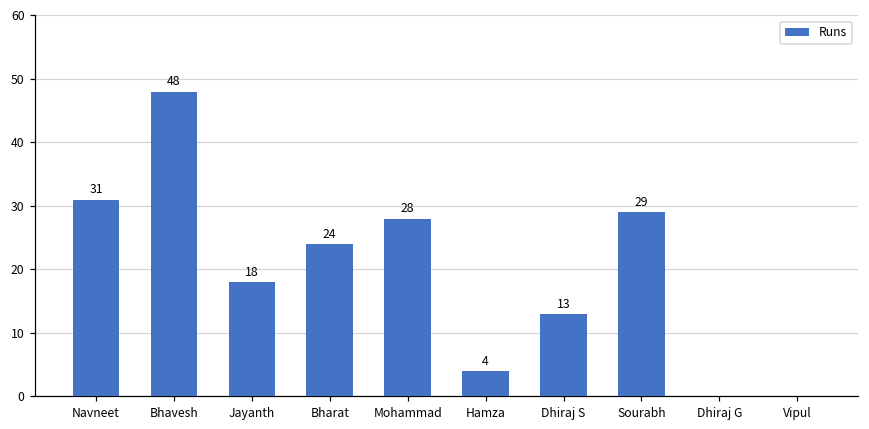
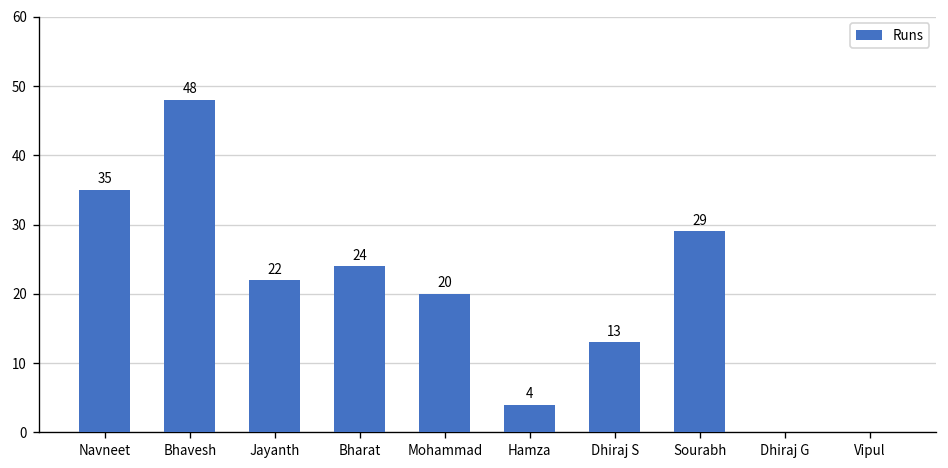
  {
-   "Navneet": 31,
+   "Navneet": 35,
    "Bhavesh": 48,
-   "Jayanth": 18,
+   "Jayanth": 22,
    "Bharat": 24,
-   "Mohammad": 28,
+   "Mohammad": 20,
    "Hamza": 4,
    "Dhiraj S": 13,
    "Sourabh": 29
  }
